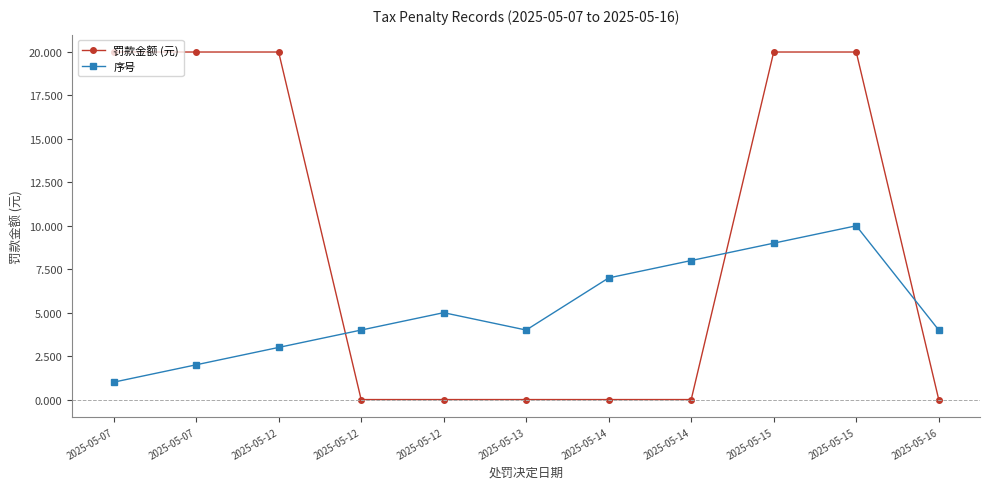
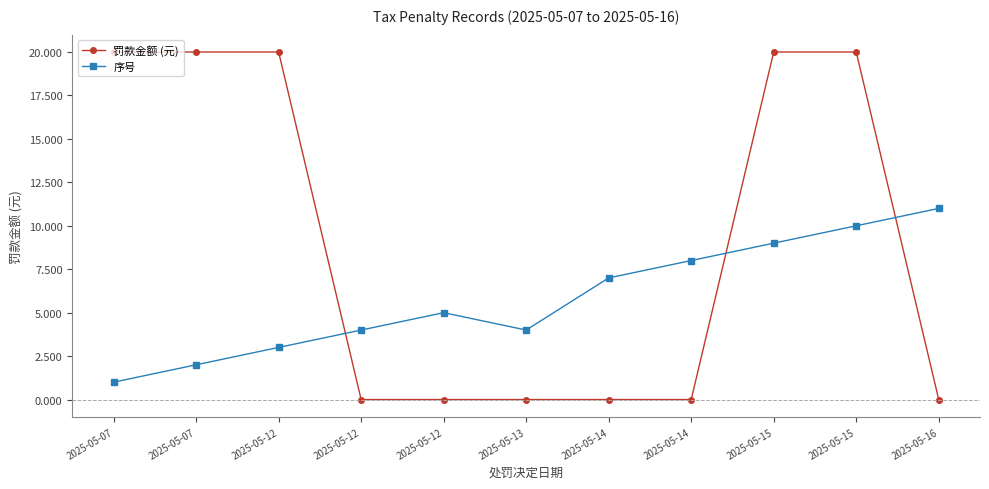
  {
    "罚款金额 (元)": {
      "2025-05-13": 0,
      "2025-05-16": 0
    },
    "序号": {
      "2025-05-13": 4,
-     "2025-05-16": 4
+     "2025-05-16": 11
    }
  }
